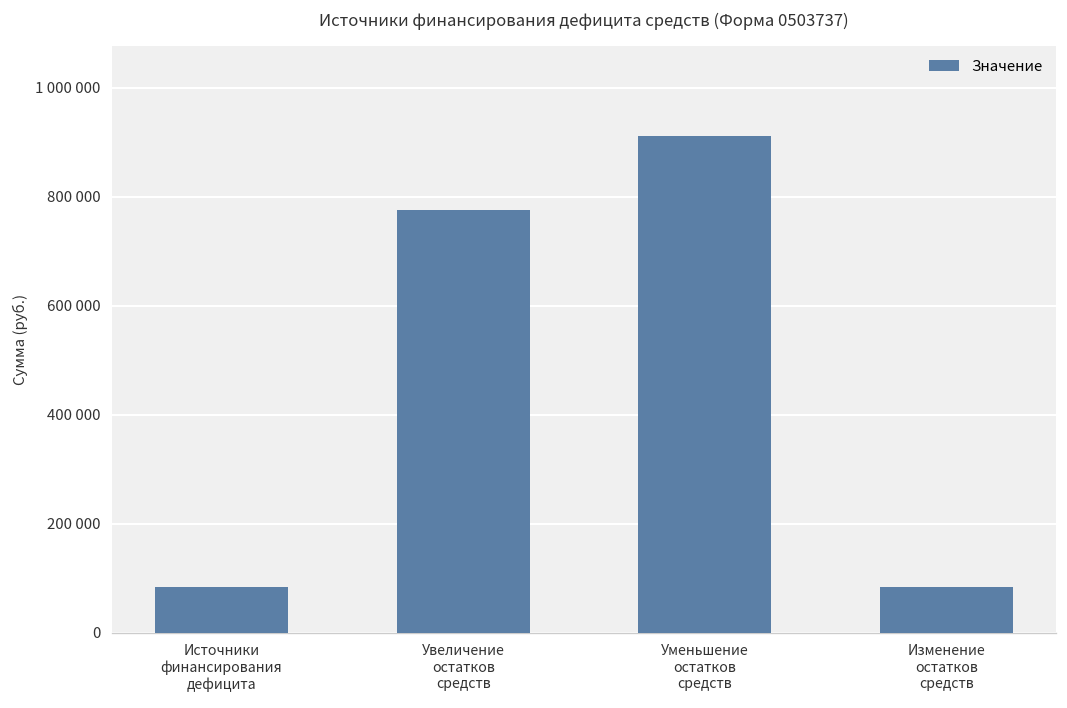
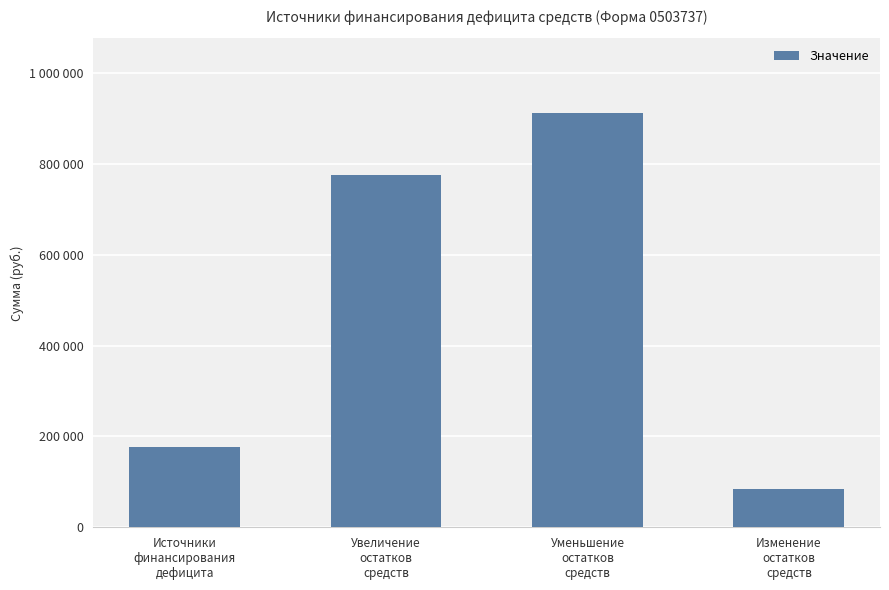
  {
-   "Источники финансирования дефицита": 80000,
+   "Источники финансирования дефицита": 180000,
    "Увеличение остатков средств": 780000,
    "Уменьшение остатков средств": 910000,
    "Изменение остатков средств": 80000
  }
